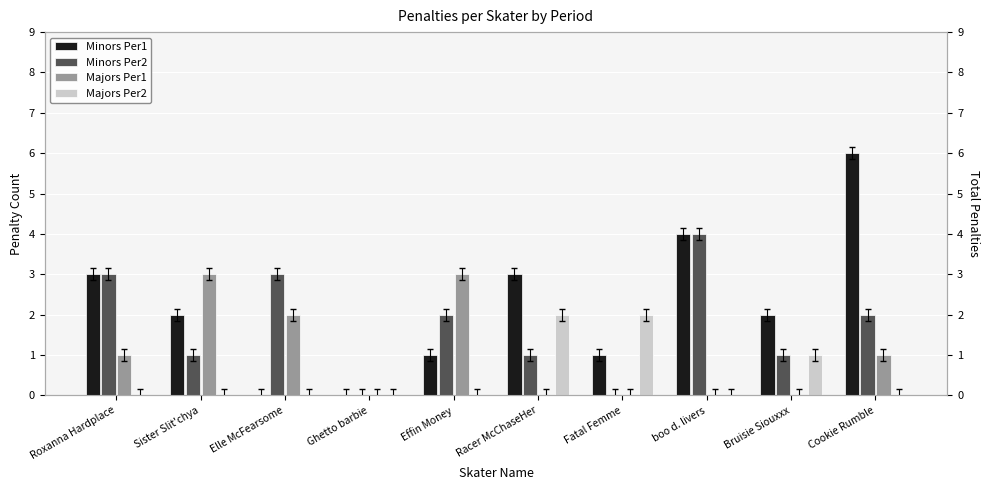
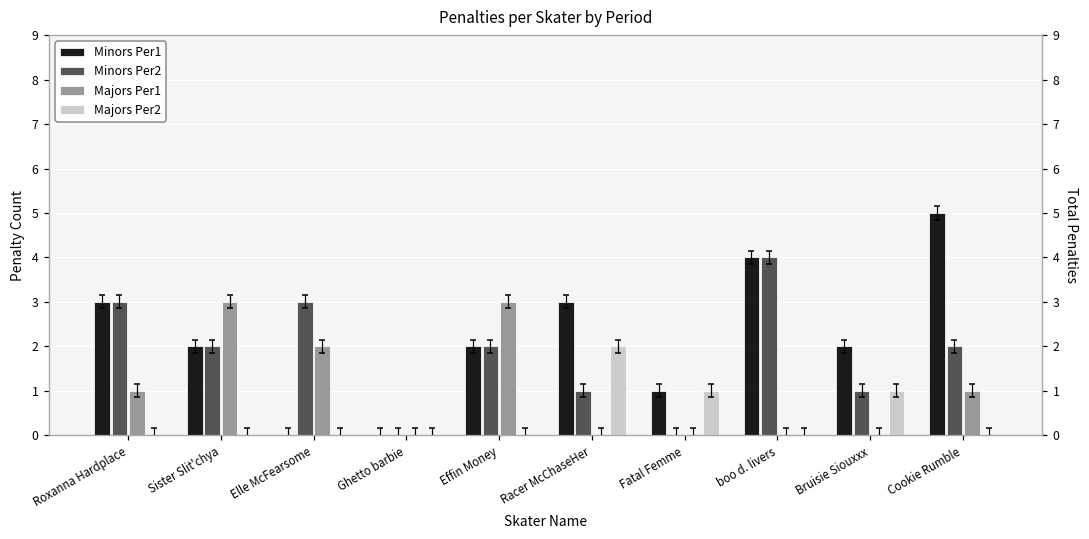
  {
    "Minors Per1": {
      "Roxanna Hardplace": 3,
      "Sister Slit'chya": 2,
      "Elle McFearsome": 0,
      "Ghetto barbie": 0,
-     "Effin Money": 1,
+     "Effin Money": 2,
      "Racer McChaseHer": 3,
      "Fatal Femme": 1,
      "boo d. livers": 4,
      "Bruisie Siouxxx": 2,
-     "Cookie Rumble": 6
+     "Cookie Rumble": 5
    },
    "Minors Per2": {
      "Roxanna Hardplace": 3,
-     "Sister Slit'chya": 1,
+     "Sister Slit'chya": 2,
      "Elle McFearsome": 3,
      "Ghetto barbie": 0,
      "Effin Money": 2,
      "Racer McChaseHer": 1,
      "Fatal Femme": 0,
      "boo d. livers": 4,
      "Bruisie Siouxxx": 1,
      "Cookie Rumble": 2
    },
    "Majors Per1": {
      "Roxanna Hardplace": 1,
      "Sister Slit'chya": 3,
      "Elle McFearsome": 2,
      "Ghetto barbie": 0,
      "Effin Money": 3,
      "Racer McChaseHer": 0,
      "Fatal Femme": 0,
      "boo d. livers": 0,
      "Bruisie Siouxxx": 0,
      "Cookie Rumble": 1
    },
    "Majors Per2": {
      "Roxanna Hardplace": 0,
      "Sister Slit'chya": 0,
      "Elle McFearsome": 0,
      "Ghetto barbie": 0,
      "Effin Money": 0,
      "Racer McChaseHer": 2,
-     "Fatal Femme": 2,
+     "Fatal Femme": 1,
      "boo d. livers": 0,
      "Bruisie Siouxxx": 1,
      "Cookie Rumble": 0
    }
  }
